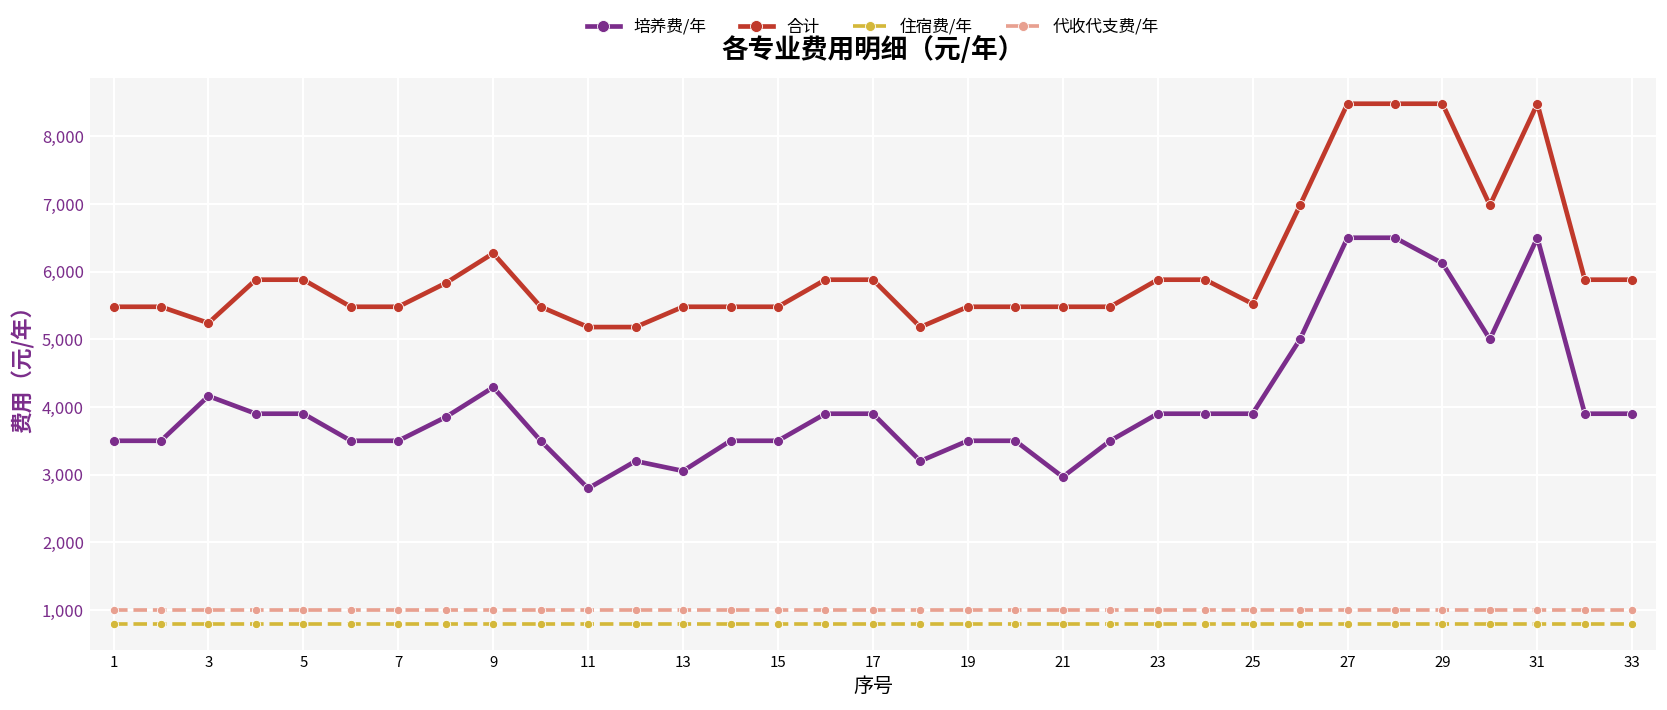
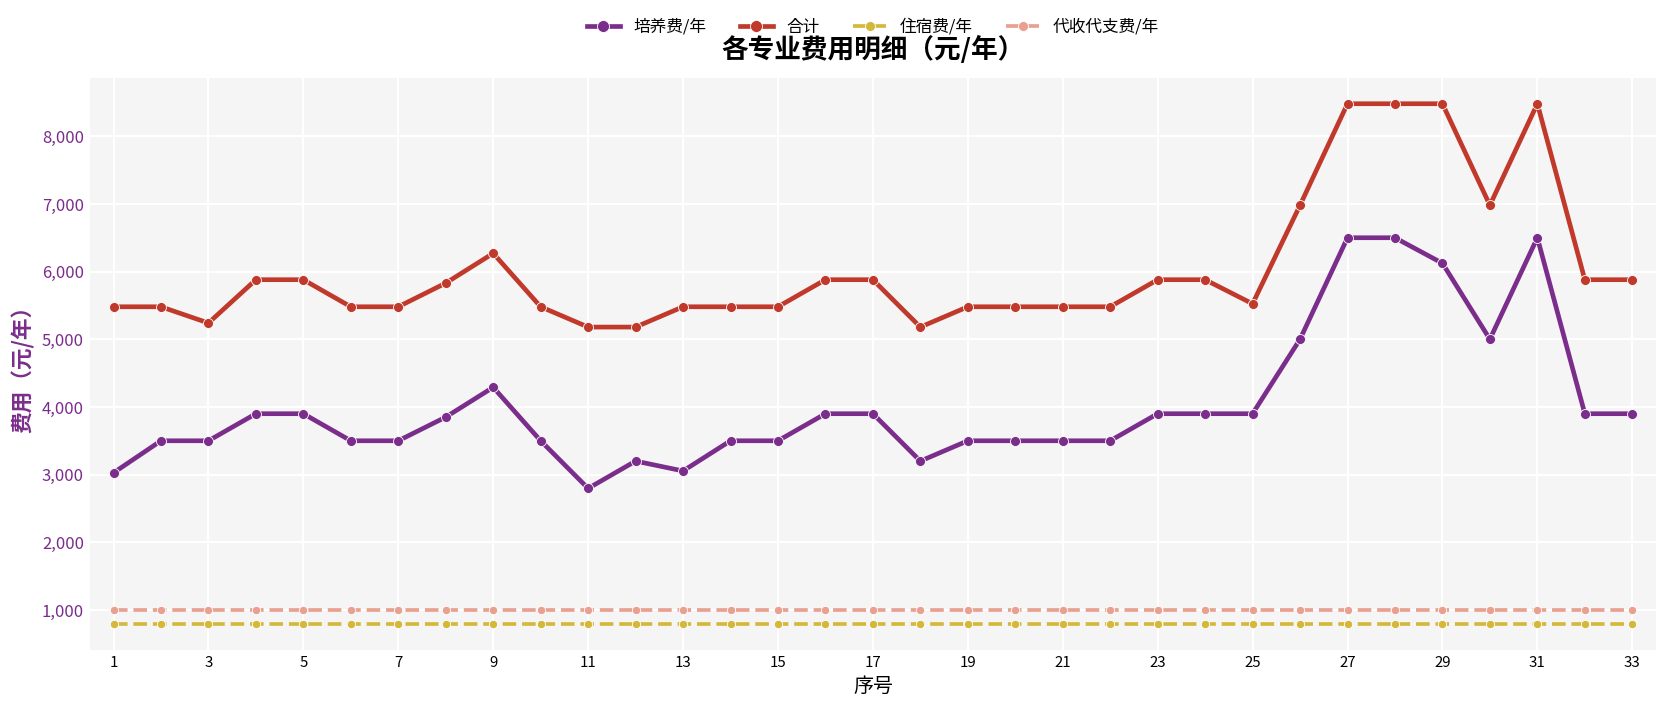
  {
    "培养费/年": {
-     "1": "3,500",
-     "3": "4,200",
+     "1": "3,000",
+     "3": "3,500",
      "5": "3,900",
      "7": "3,500",
      "9": "4,300",
      "11": "2,800",
      "13": "3,100",
      "15": "3,500",
      "17": "3,900",
      "19": "3,500",
-     "21": "3,000",
+     "21": "3,500",
      "23": "3,900",
      "25": "3,900",
      "27": "6,500",
      "29": "6,100",
      "31": "6,500",
      "33": "3,900"
    },
    "合计": {
      "1": "5,500",
      "3": "5,200",
      "5": "5,900",
      "7": "5,500",
      "9": "6,300",
      "11": "5,200",
      "13": "5,500",
      "15": "5,500",
      "17": "5,900",
      "19": "5,500",
      "21": "5,500",
      "23": "5,900",
      "25": "5,500",
      "27": "8,500",
      "29": "8,500",
      "31": "8,500",
      "33": "5,900"
    },
    "住宿费/年": {
      "1": "800",
      "3": "800",
      "5": "800",
      "7": "800",
      "9": "800",
      "11": "800",
      "13": "800",
      "15": "800",
      "17": "800",
      "19": "800",
      "21": "800",
      "23": "800",
      "25": "800",
      "27": "800",
      "29": "800",
      "31": "800",
      "33": "800"
    },
    "代收代支费/年": {
      "1": "1,000",
      "3": "1,000",
      "5": "1,000",
      "7": "1,000",
      "9": "1,000",
      "11": "1,000",
      "13": "1,000",
      "15": "1,000",
      "17": "1,000",
      "19": "1,000",
      "21": "1,000",
      "23": "1,000",
      "25": "1,000",
      "27": "1,000",
      "29": "1,000",
      "31": "1,000",
      "33": "1,000"
    }
  }
